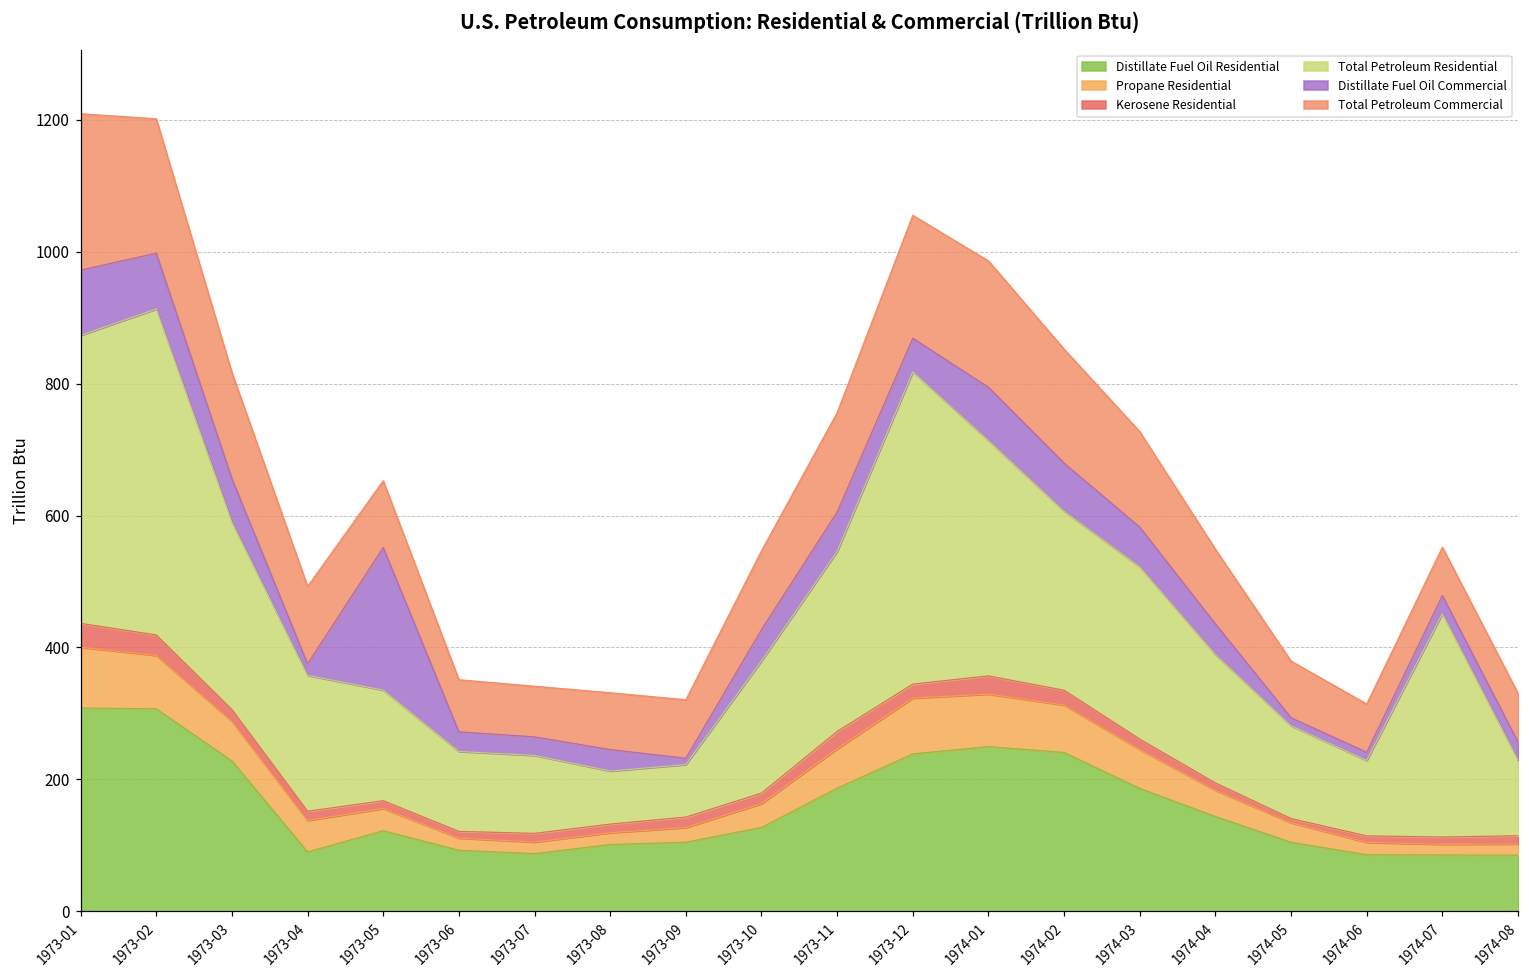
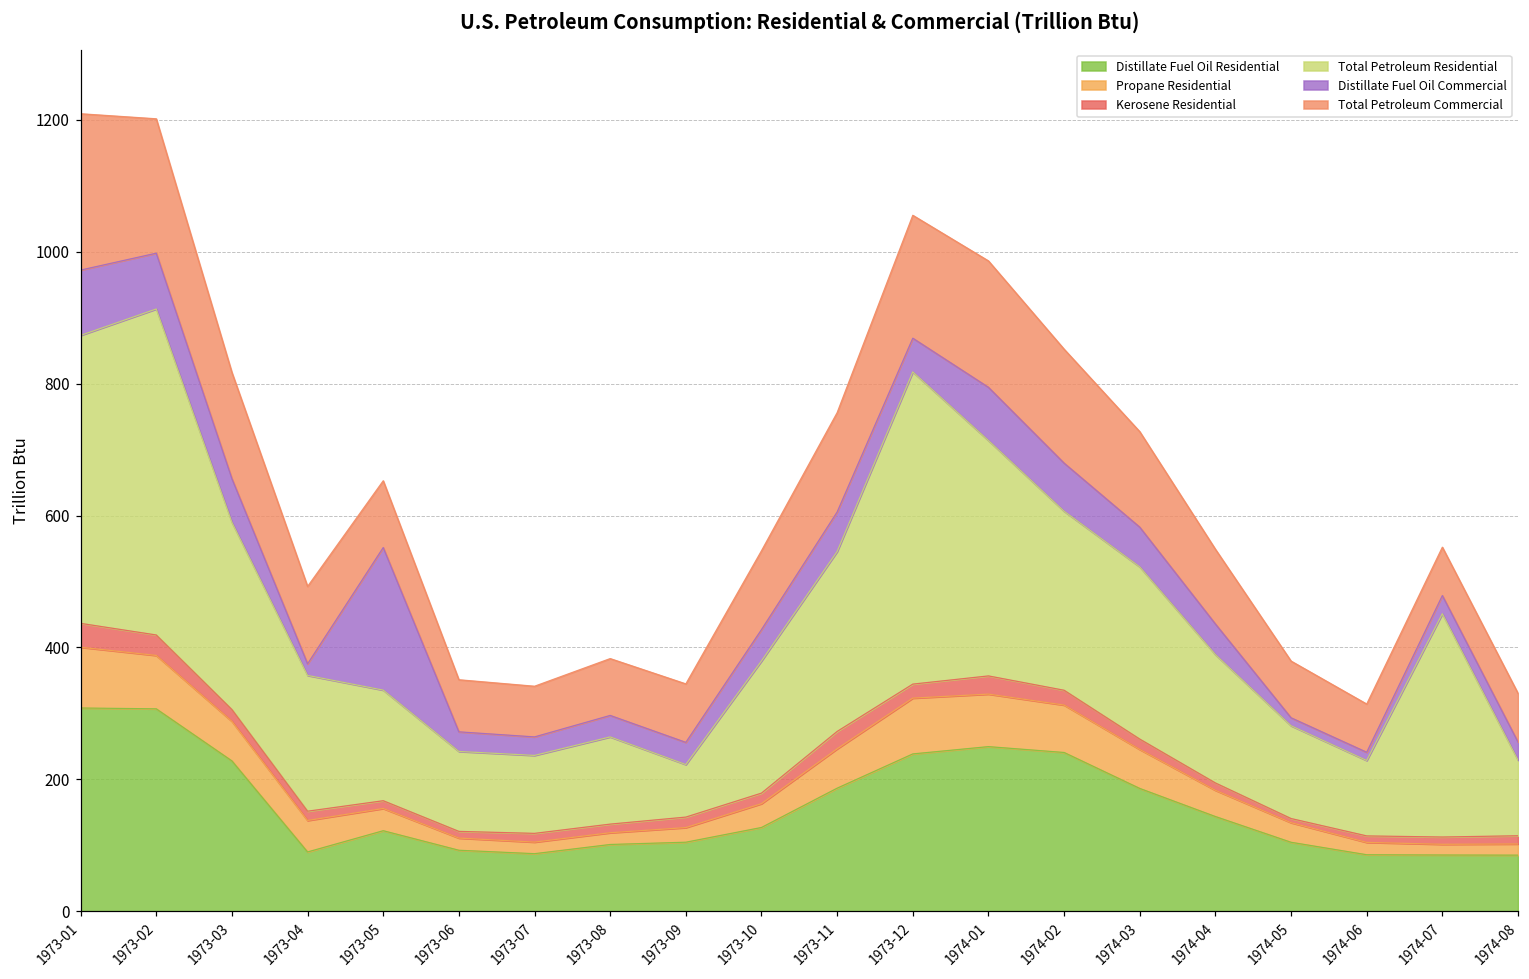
  {
    "Distillate Fuel Oil Residential": {
      "1973-01": 310,
      "1973-02": 310,
      "1973-03": 230,
      "1973-04": 90,
      "1973-05": 120,
      "1973-06": 90,
      "1973-07": 90,
      "1973-08": 100,
      "1973-09": 100,
      "1973-10": 130,
      "1973-11": 190,
      "1973-12": 240,
      "1974-01": 250,
      "1974-02": 240,
      "1974-03": 190,
      "1974-04": 140,
      "1974-05": 100,
      "1974-06": 90,
      "1974-07": 90,
      "1974-08": 90
    },
    "Total Petroleum Residential": {
      "1973-01": 440,
      "1973-02": 490,
      "1973-03": 280,
      "1973-04": 210,
      "1973-05": 170,
      "1973-06": 120,
      "1973-07": 120,
-     "1973-08": 80,
+     "1973-08": 130,
      "1973-09": 80,
      "1973-10": 200,
      "1973-11": 270,
      "1973-12": 470,
      "1974-01": 360,
      "1974-02": 270,
      "1974-03": 260,
      "1974-04": 190,
      "1974-05": 140,
      "1974-06": 110,
      "1974-07": 340,
      "1974-08": 110
    },
    "Distillate Fuel Oil Commercial": {
      "1973-01": 100,
      "1973-02": 80,
      "1973-03": 70,
      "1973-04": 20,
      "1973-05": 220,
      "1973-06": 30,
      "1973-07": 30,
      "1973-08": 30,
-     "1973-09": 10,
+     "1973-09": 30,
      "1973-10": 50,
      "1973-11": 60,
      "1973-12": 50,
      "1974-01": 80,
      "1974-02": 70,
      "1974-03": 60,
      "1974-04": 50,
      "1974-05": 10,
      "1974-06": 10,
      "1974-07": 30,
      "1974-08": 30
    }
  }
